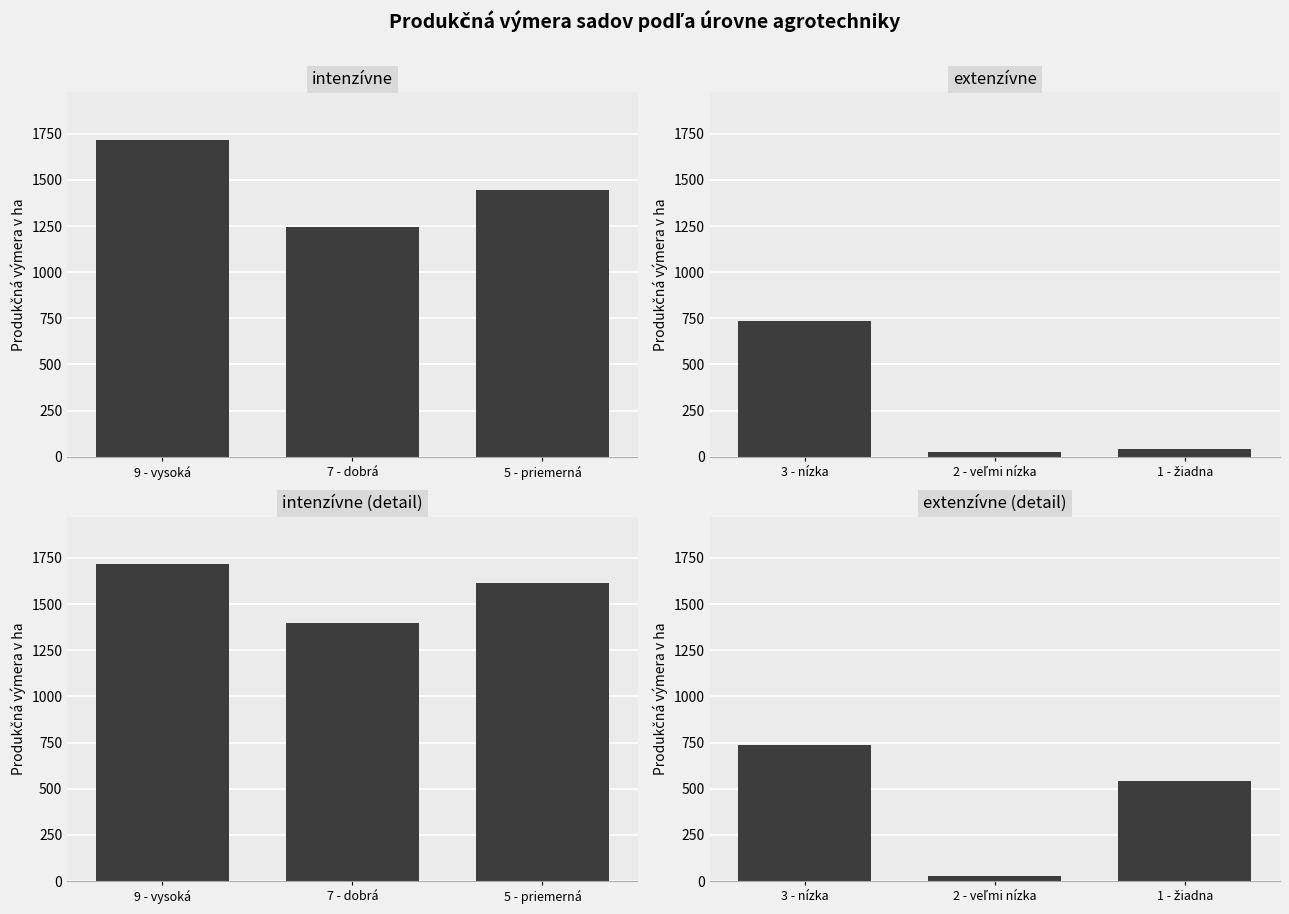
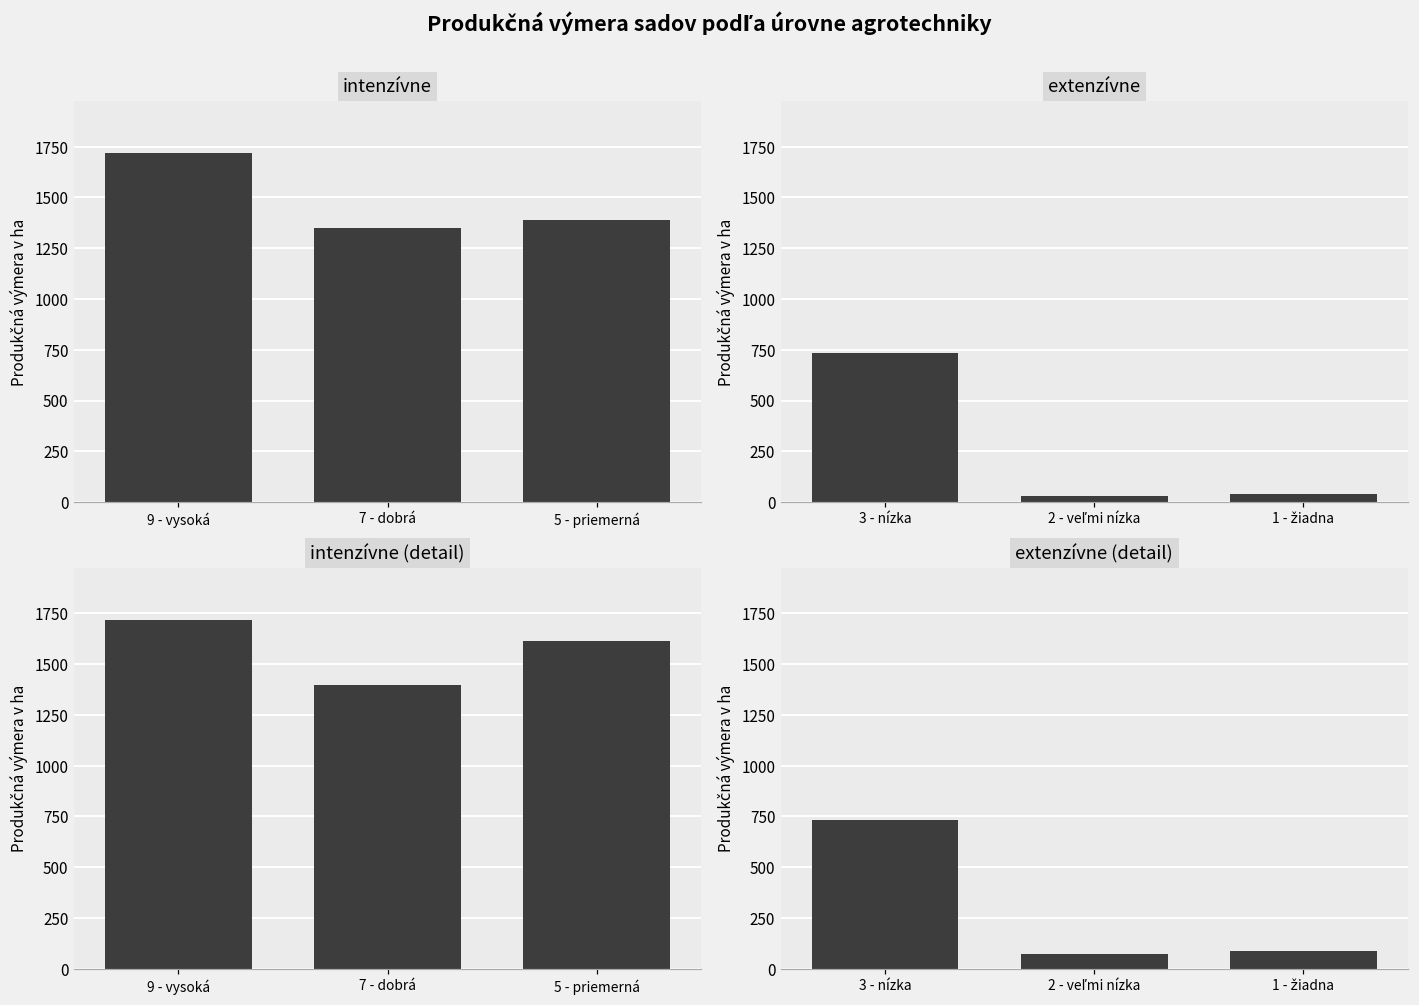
  {
    "intenzívne": {
      "9 - vysoká": 1720,
-     "7 - dobrá": 1240,
-     "5 - priemerná": 1450
+     "7 - dobrá": 1350,
+     "5 - priemerná": 1390
    },
    "extenzívne": {
      "3 - nízka": 730,
      "2 - veľmi nízka": 30,
      "1 - žiadna": 40
    },
    "intenzívne (detail)": {
      "9 - vysoká": 1720,
      "7 - dobrá": 1400,
      "5 - priemerná": 1610
    },
    "extenzívne (detail)": {
      "3 - nízka": 730,
-     "2 - veľmi nízka": 30,
-     "1 - žiadna": 540
+     "2 - veľmi nízka": 70,
+     "1 - žiadna": 90
    }
  }
